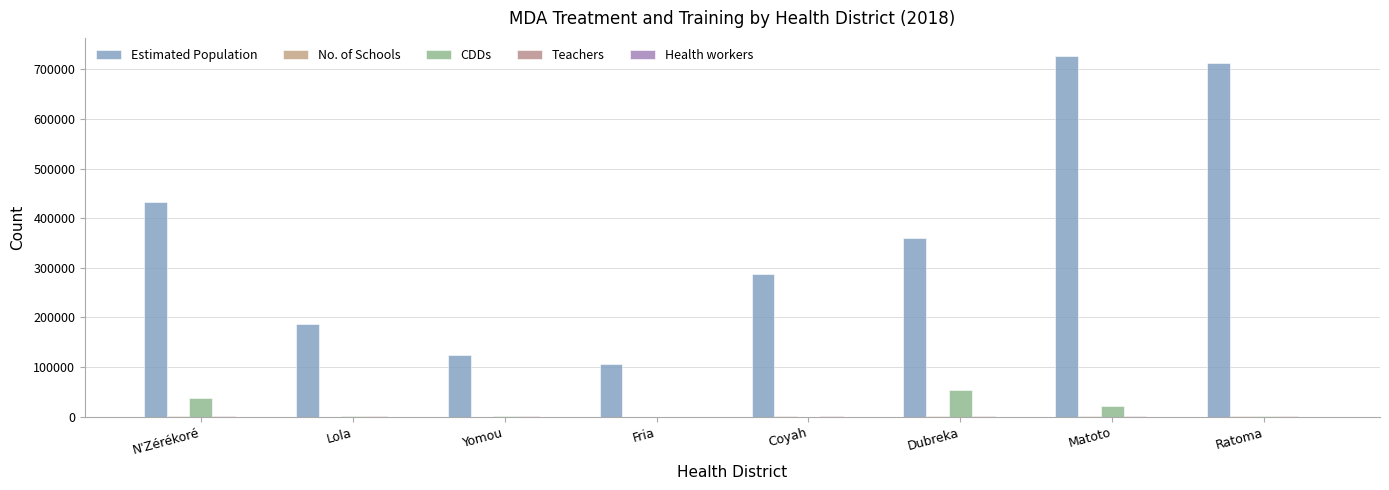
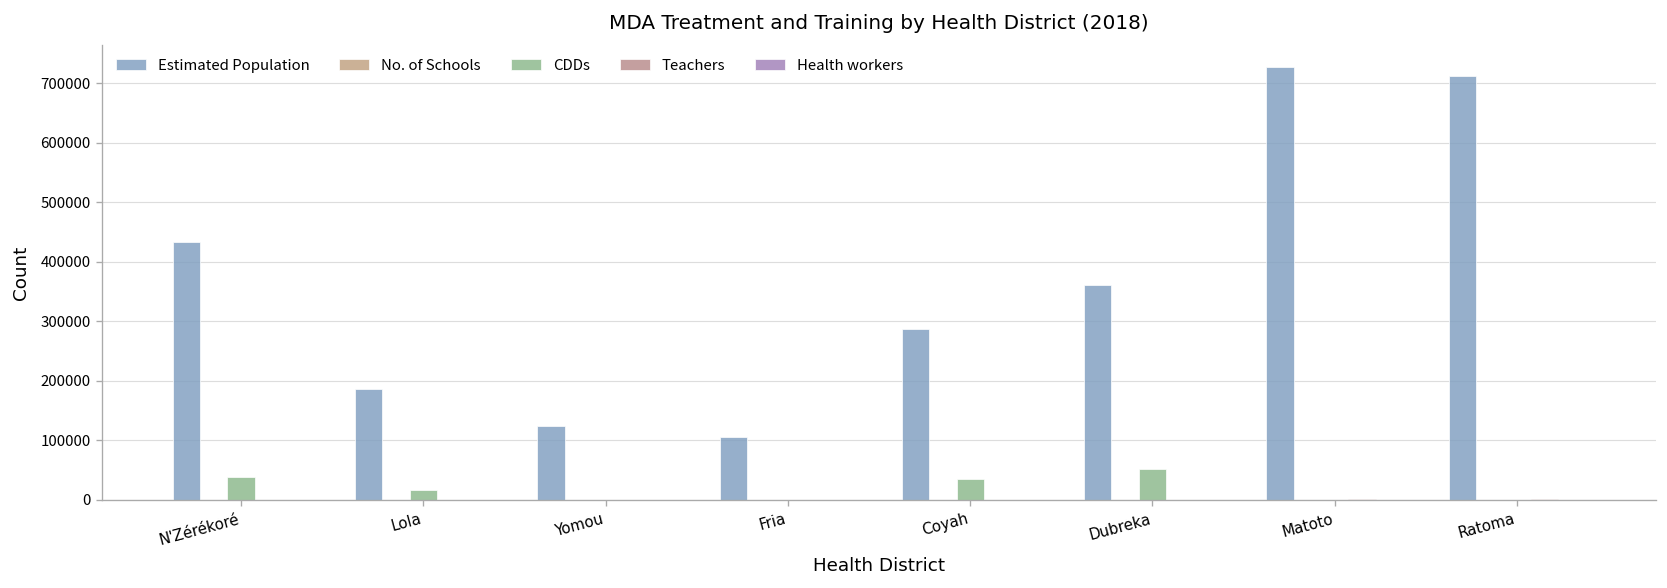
  {
    "CDDs": {
      "N'Zérékoré": 40000,
-     "Lola": 0,
-     "Coyah": 0,
+     "Lola": 20000,
+     "Coyah": 30000,
      "Dubreka": 50000,
-     "Matoto": 20000
+     "Matoto": 0
    }
  }
